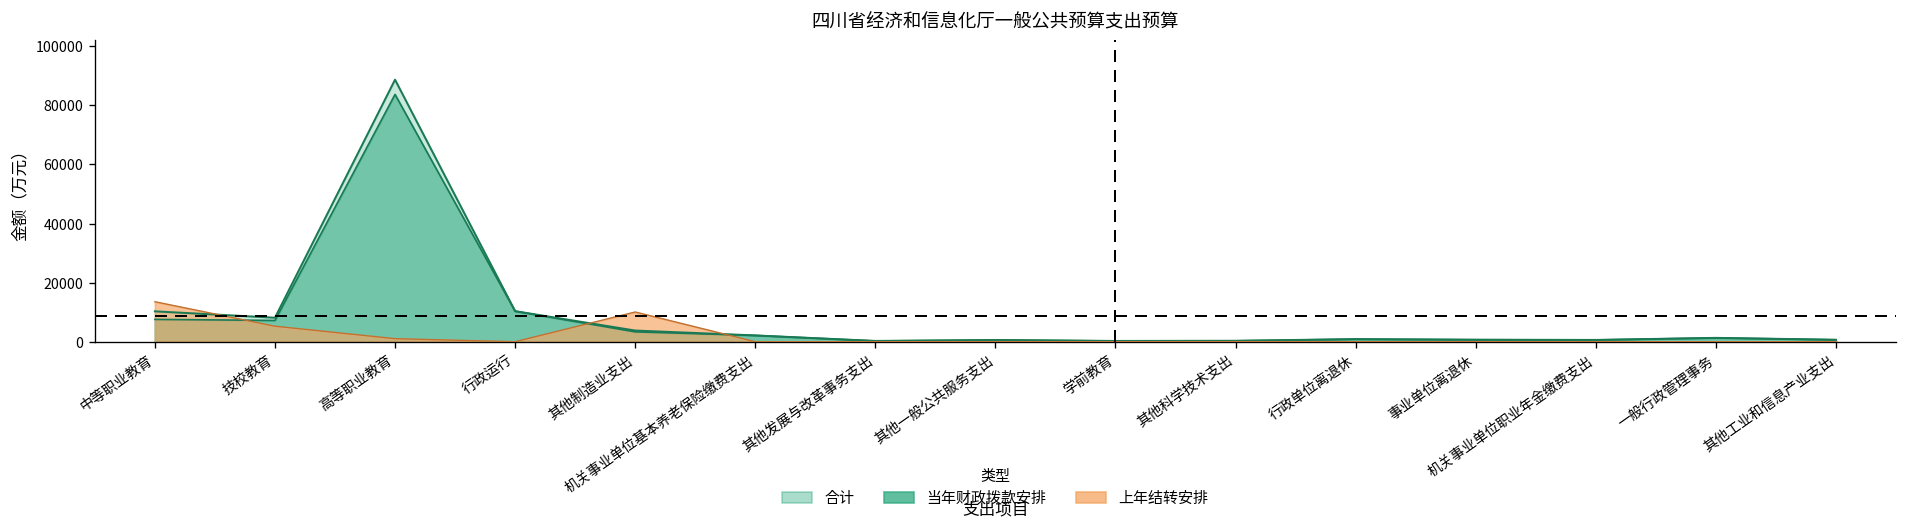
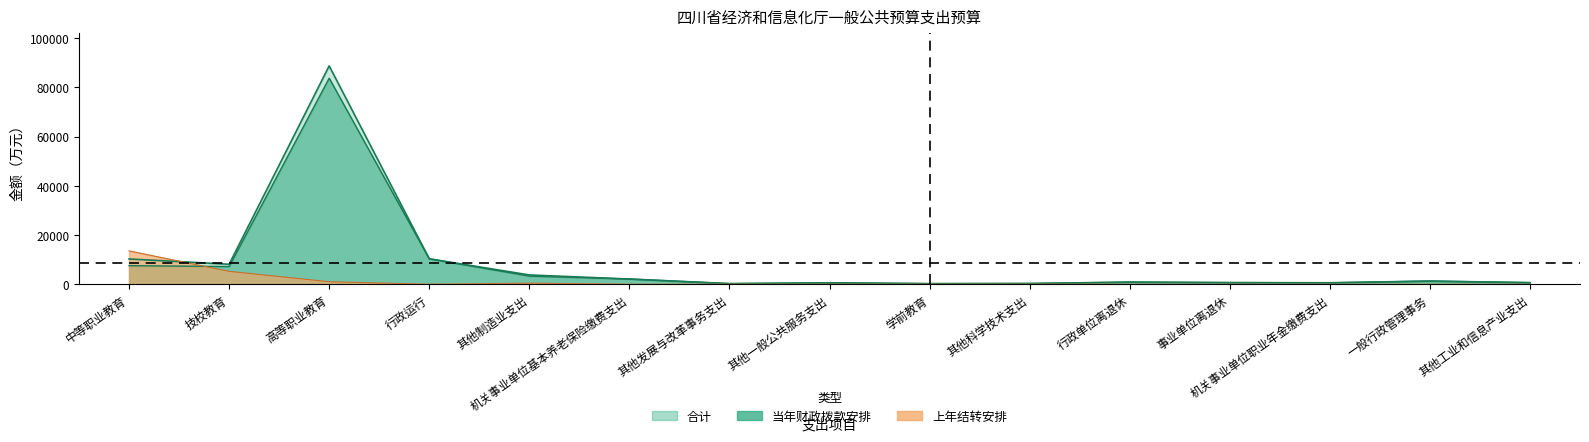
  {
    "上年结转安排": {
      "中等职业教育": 14000,
      "技校教育": 5000,
      "高等职业教育": 1000,
      "行政运行": 0,
-     "其他制造业支出": 10000,
+     "其他制造业支出": 0,
      "机关事业单位基本养老保险缴费支出": 0,
      "一般行政管理事务": 0
    }
  }
